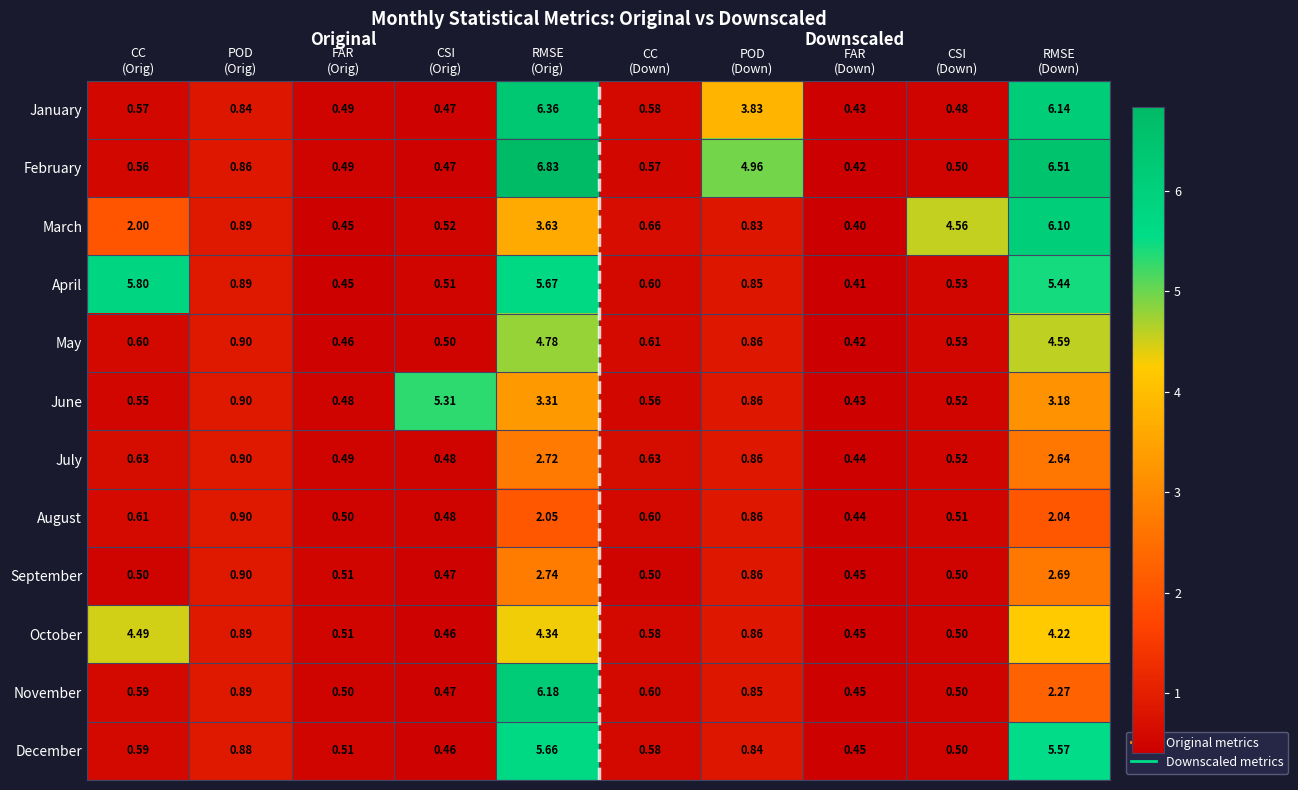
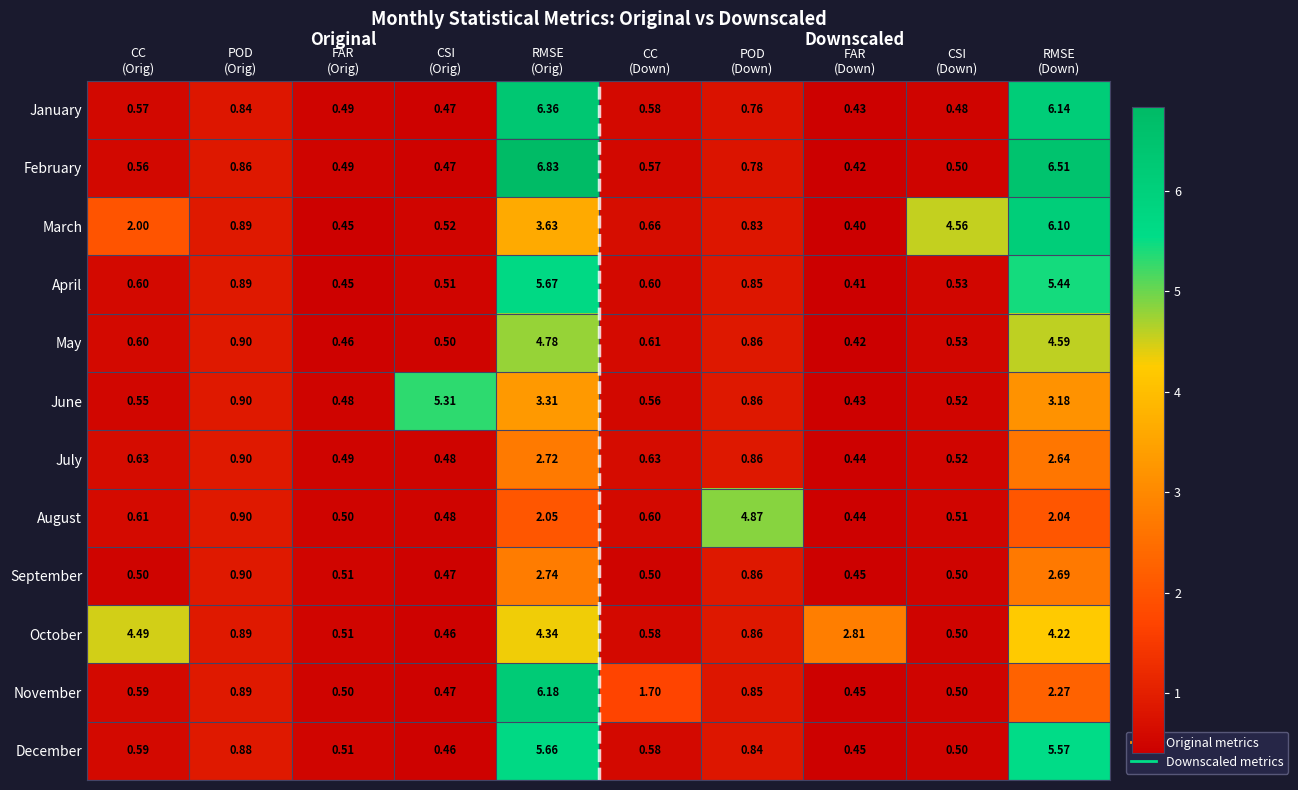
  {
    "January": {
      "CC (Orig)": 0.57,
      "POD (Orig)": 0.84,
      "FAR (Orig)": 0.49,
      "CSI (Orig)": 0.47,
      "RMSE (Orig)": 6.36,
      "CC (Down)": 0.58,
-     "POD (Down)": 3.83,
+     "POD (Down)": 0.76,
      "FAR (Down)": 0.43,
      "CSI (Down)": 0.48,
      "RMSE (Down)": 6.14
    },
    "February": {
      "CC (Orig)": 0.56,
      "POD (Orig)": 0.86,
      "FAR (Orig)": 0.49,
      "CSI (Orig)": 0.47,
      "RMSE (Orig)": 6.83,
      "CC (Down)": 0.57,
-     "POD (Down)": 4.96,
+     "POD (Down)": 0.78,
      "FAR (Down)": 0.42,
      "CSI (Down)": 0.50,
      "RMSE (Down)": 6.51
    },
    "March": {
      "CC (Orig)": 2.00,
      "POD (Orig)": 0.89,
      "FAR (Orig)": 0.45,
      "CSI (Orig)": 0.52,
      "RMSE (Orig)": 3.63,
      "CC (Down)": 0.66,
      "POD (Down)": 0.83,
      "FAR (Down)": 0.40,
      "CSI (Down)": 4.56,
      "RMSE (Down)": 6.10
    },
    "April": {
-     "CC (Orig)": 5.80,
+     "CC (Orig)": 0.60,
      "POD (Orig)": 0.89,
      "FAR (Orig)": 0.45,
      "CSI (Orig)": 0.51,
      "RMSE (Orig)": 5.67,
      "CC (Down)": 0.60,
      "POD (Down)": 0.85,
      "FAR (Down)": 0.41,
      "CSI (Down)": 0.53,
      "RMSE (Down)": 5.44
    },
    "May": {
      "CC (Orig)": 0.60,
      "POD (Orig)": 0.90,
      "FAR (Orig)": 0.46,
      "CSI (Orig)": 0.50,
      "RMSE (Orig)": 4.78,
      "CC (Down)": 0.61,
      "POD (Down)": 0.86,
      "FAR (Down)": 0.42,
      "CSI (Down)": 0.53,
      "RMSE (Down)": 4.59
    },
    "June": {
      "CC (Orig)": 0.55,
      "POD (Orig)": 0.90,
      "FAR (Orig)": 0.48,
      "CSI (Orig)": 5.31,
      "RMSE (Orig)": 3.31,
      "CC (Down)": 0.56,
      "POD (Down)": 0.86,
      "FAR (Down)": 0.43,
      "CSI (Down)": 0.52,
      "RMSE (Down)": 3.18
    },
    "July": {
      "CC (Orig)": 0.63,
      "POD (Orig)": 0.90,
      "FAR (Orig)": 0.49,
      "CSI (Orig)": 0.48,
      "RMSE (Orig)": 2.72,
      "CC (Down)": 0.63,
      "POD (Down)": 0.86,
      "FAR (Down)": 0.44,
      "CSI (Down)": 0.52,
      "RMSE (Down)": 2.64
    },
    "August": {
      "CC (Orig)": 0.61,
      "POD (Orig)": 0.90,
      "FAR (Orig)": 0.50,
      "CSI (Orig)": 0.48,
      "RMSE (Orig)": 2.05,
      "CC (Down)": 0.60,
-     "POD (Down)": 0.86,
+     "POD (Down)": 4.87,
      "FAR (Down)": 0.44,
      "CSI (Down)": 0.51,
      "RMSE (Down)": 2.04
    },
    "September": {
      "CC (Orig)": 0.50,
      "POD (Orig)": 0.90,
      "FAR (Orig)": 0.51,
      "CSI (Orig)": 0.47,
      "RMSE (Orig)": 2.74,
      "CC (Down)": 0.50,
      "POD (Down)": 0.86,
      "FAR (Down)": 0.45,
      "CSI (Down)": 0.50,
      "RMSE (Down)": 2.69
    },
    "October": {
      "CC (Orig)": 4.49,
      "POD (Orig)": 0.89,
      "FAR (Orig)": 0.51,
      "CSI (Orig)": 0.46,
      "RMSE (Orig)": 4.34,
      "CC (Down)": 0.58,
      "POD (Down)": 0.86,
-     "FAR (Down)": 0.45,
+     "FAR (Down)": 2.81,
      "CSI (Down)": 0.50,
      "RMSE (Down)": 4.22
    },
    "November": {
      "CC (Orig)": 0.59,
      "POD (Orig)": 0.89,
      "FAR (Orig)": 0.50,
      "CSI (Orig)": 0.47,
      "RMSE (Orig)": 6.18,
-     "CC (Down)": 0.60,
+     "CC (Down)": 1.70,
      "POD (Down)": 0.85,
      "FAR (Down)": 0.45,
      "CSI (Down)": 0.50,
      "RMSE (Down)": 2.27
    },
    "December": {
      "CC (Orig)": 0.59,
      "POD (Orig)": 0.88,
      "FAR (Orig)": 0.51,
      "CSI (Orig)": 0.46,
      "RMSE (Orig)": 5.66,
      "CC (Down)": 0.58,
      "POD (Down)": 0.84,
      "FAR (Down)": 0.45,
      "CSI (Down)": 0.50,
      "RMSE (Down)": 5.57
    }
  }
